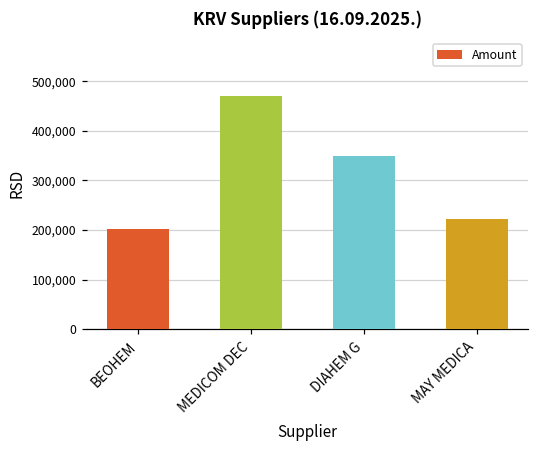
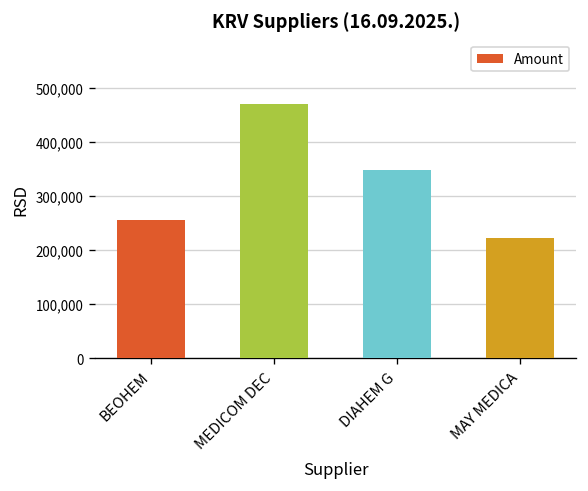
  {
-   "BEOHEM": "200,000",
+   "BEOHEM": "260,000",
    "MEDICOM DEC": "470,000",
    "DIAHEM G": "350,000",
    "MAY MEDICA": "220,000"
  }
